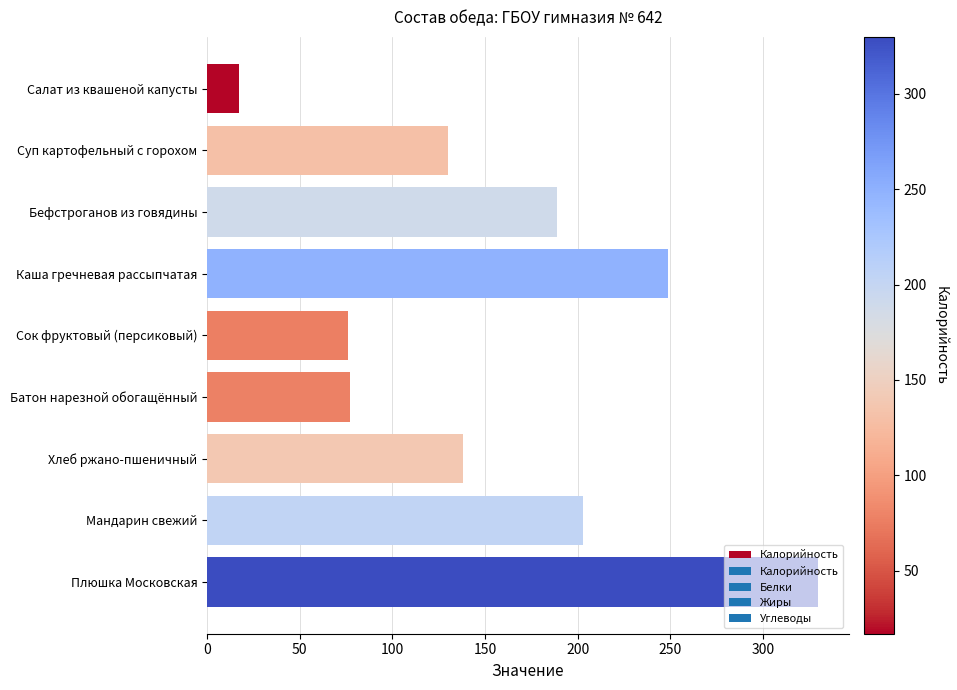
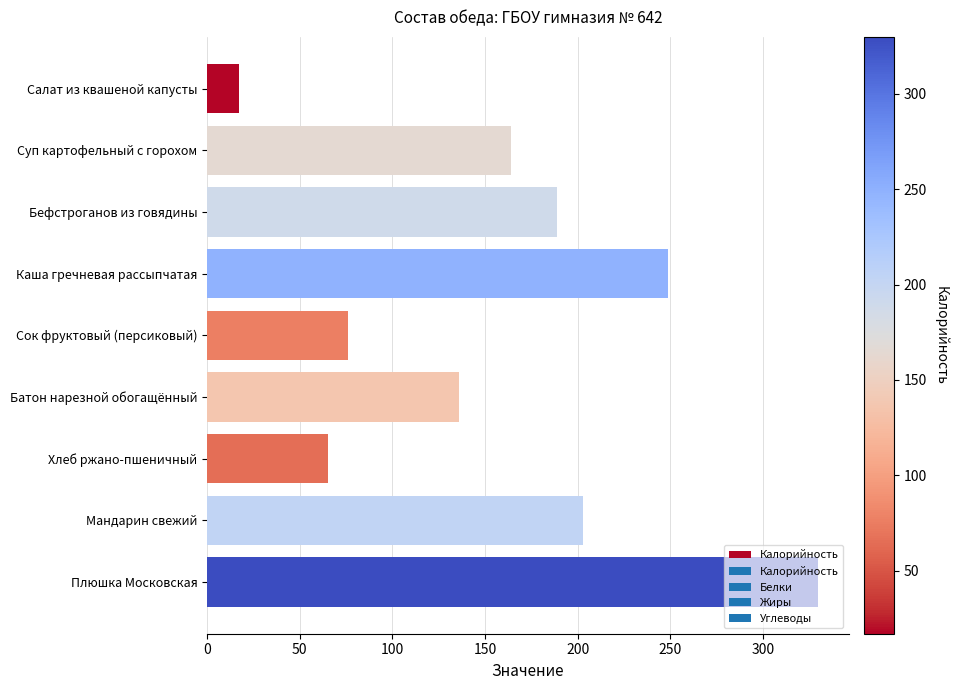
  {
    "Салат из квашеной капусты": 17,
-   "Суп картофельный с горохом": 130,
+   "Суп картофельный с горохом": 164,
    "Бефстроганов из говядины": 189,
    "Каша гречневая рассыпчатая": 249,
    "Сок фруктовый (персиковый)": 76,
-   "Батон нарезной обогащённый": 77,
-   "Хлеб ржано-пшеничный": 138,
+   "Батон нарезной обогащённый": 136,
+   "Хлеб ржано-пшеничный": 65,
    "Мандарин свежий": 203
  }
